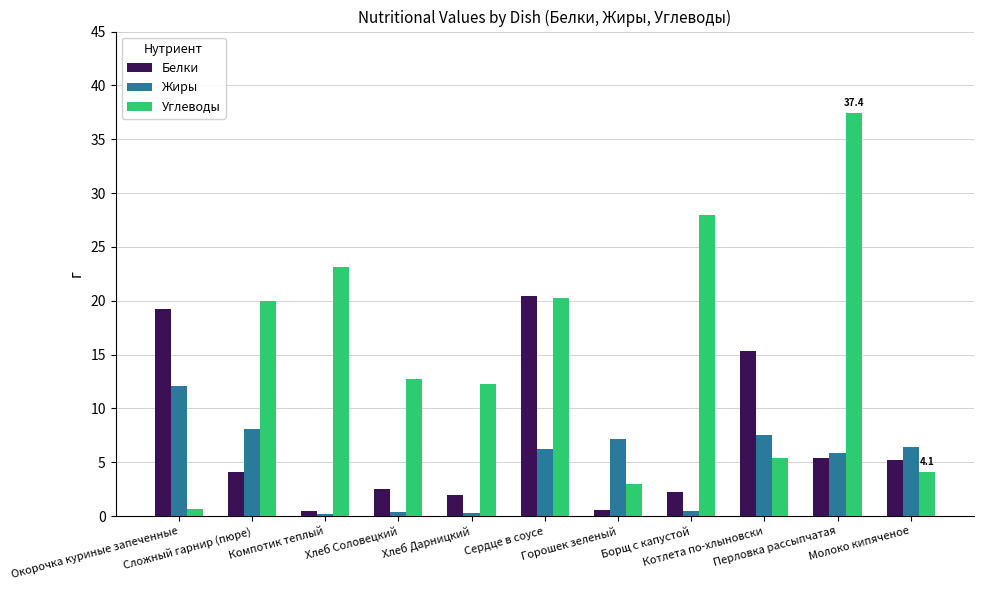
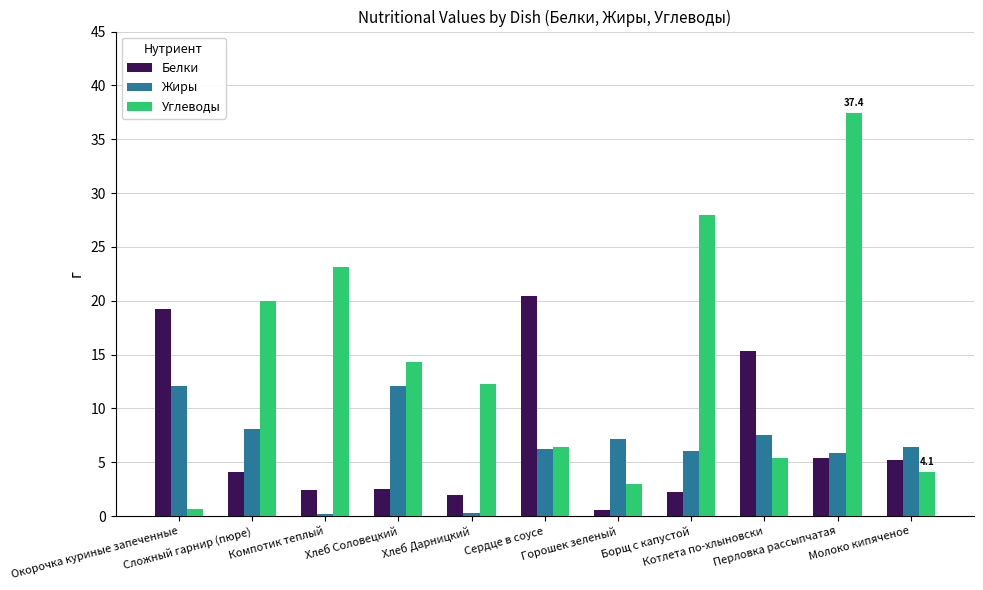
  {
    "Белки": {
      "Окорочка куриные запеченные": 19.2,
      "Сложный гарнир (пюре)": 4.1,
-     "Компотик теплый": 0.5,
+     "Компотик теплый": 2.4,
      "Хлеб Соловецкий": 2.5,
      "Хлеб Дарницкий": 2.0,
      "Сердце в соусе": 20.4,
      "Горошек зеленый": 0.6,
      "Борщ с капустой": 2.2,
      "Котлета по-хлыновски": 15.3,
      "Перловка рассыпчатая": 5.4,
      "Молоко кипяченое": 5.2
    },
    "Жиры": {
      "Окорочка куриные запеченные": 12.1,
      "Сложный гарнир (пюре)": 8.1,
-     "Хлеб Соловецкий": 0.4,
+     "Хлеб Соловецкий": 12.1,
      "Хлеб Дарницкий": 0.3,
      "Сердце в соусе": 6.2,
      "Горошек зеленый": 7.2,
-     "Борщ с капустой": 0.5,
+     "Борщ с капустой": 6.1,
      "Котлета по-хлыновски": 7.5,
      "Перловка рассыпчатая": 5.9,
      "Молоко кипяченое": 6.4
    },
    "Углеводы": {
      "Окорочка куриные запеченные": 0.7,
      "Сложный гарнир (пюре)": 20.0,
      "Компотик теплый": 23.1,
-     "Хлеб Соловецкий": 12.7,
+     "Хлеб Соловецкий": 14.3,
      "Хлеб Дарницкий": 12.3,
-     "Сердце в соусе": 20.3,
+     "Сердце в соусе": 6.4,
      "Горошек зеленый": 3.0,
      "Борщ с капустой": 27.9,
      "Котлета по-хлыновски": 5.4
    }
  }
